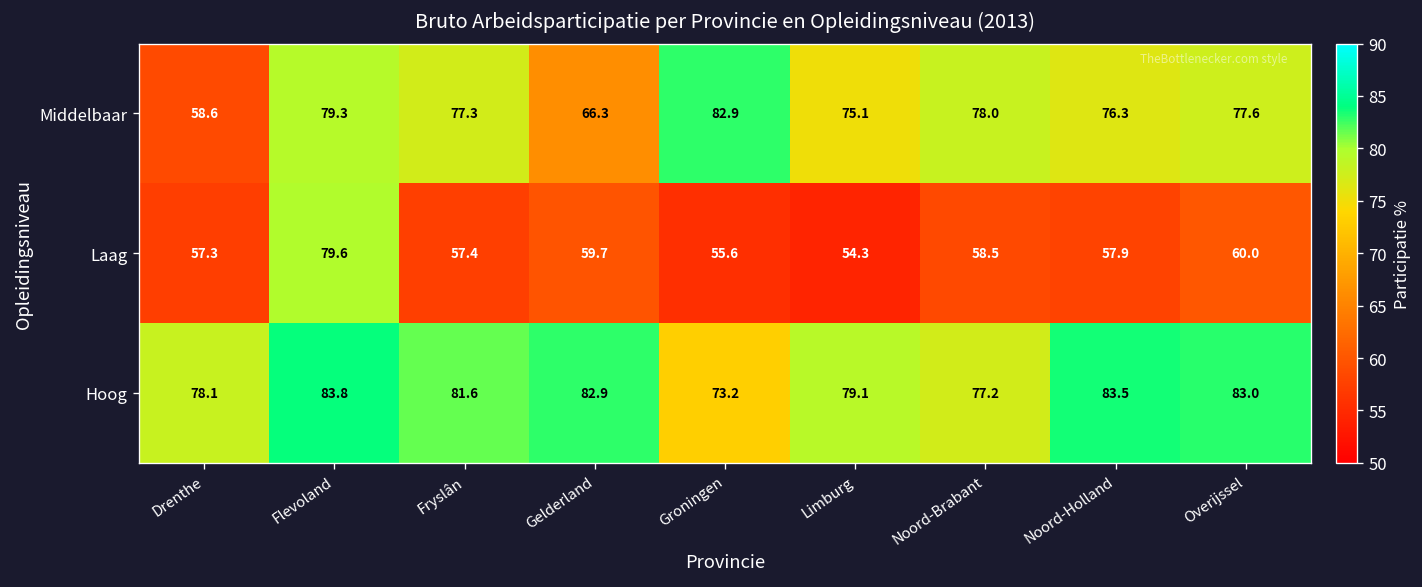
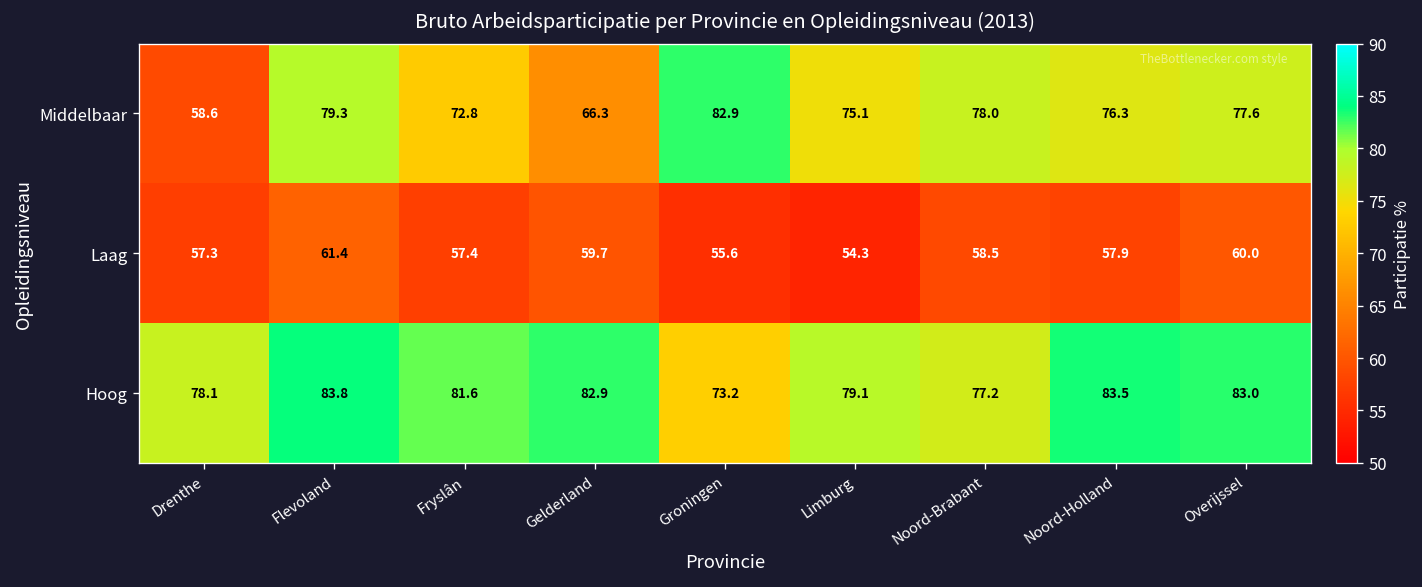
  {
    "Middelbaar": {
      "Drenthe": 58.6,
      "Flevoland": 79.3,
-     "Fryslân": 77.3,
+     "Fryslân": 72.8,
      "Gelderland": 66.3,
      "Groningen": 82.9,
      "Limburg": 75.1,
      "Noord-Brabant": 78.0,
      "Noord-Holland": 76.3
    },
    "Laag": {
      "Drenthe": 57.3,
-     "Flevoland": 79.6,
+     "Flevoland": 61.4,
      "Fryslân": 57.4,
      "Gelderland": 59.7,
      "Groningen": 55.6,
      "Limburg": 54.3,
      "Noord-Brabant": 58.5,
      "Noord-Holland": 57.9,
      "Overijssel": 60.0
    },
    "Hoog": {
      "Drenthe": 78.1,
      "Flevoland": 83.8,
      "Fryslân": 81.6,
      "Gelderland": 82.9,
      "Groningen": 73.2,
      "Limburg": 79.1,
      "Noord-Brabant": 77.2,
      "Noord-Holland": 83.5,
      "Overijssel": 83.0
    }
  }
